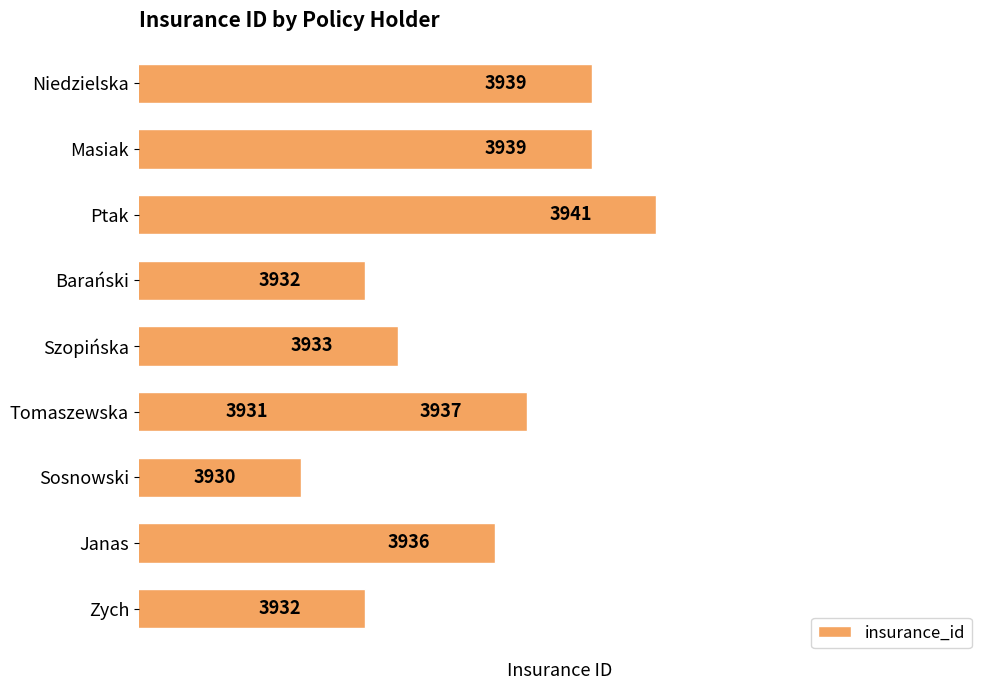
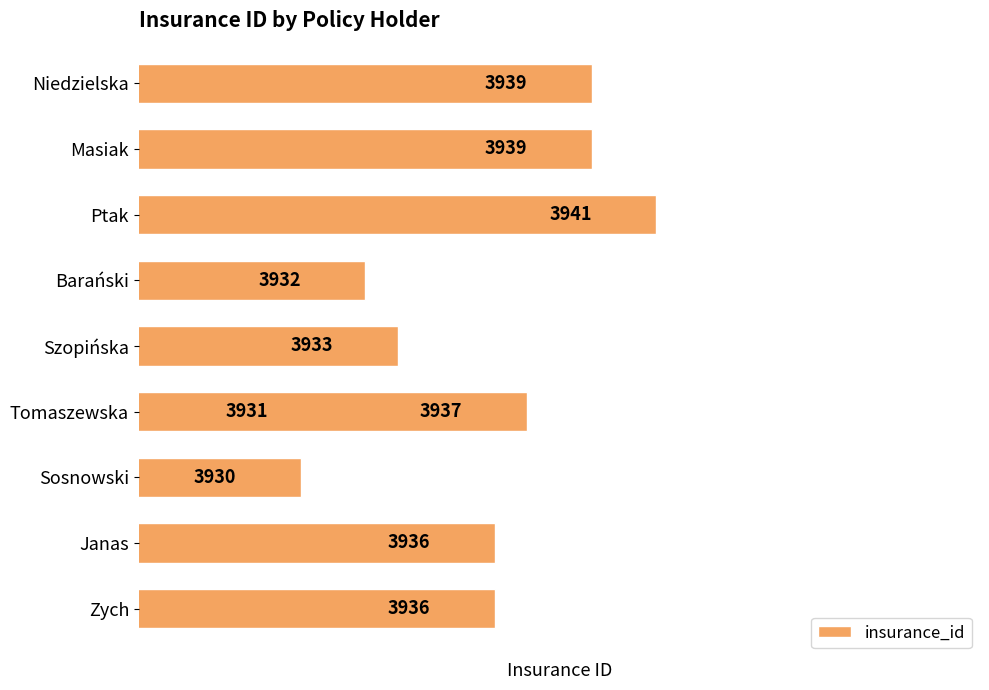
  {
    "Niedzielska": 3939,
    "Masiak": 3939,
    "Ptak": 3941,
    "Barański": 3932,
    "Szopińska": 3933,
    "Sosnowski": 3930,
    "Janas": 3936,
-   "Zych": 3932
+   "Zych": 3936
  }
